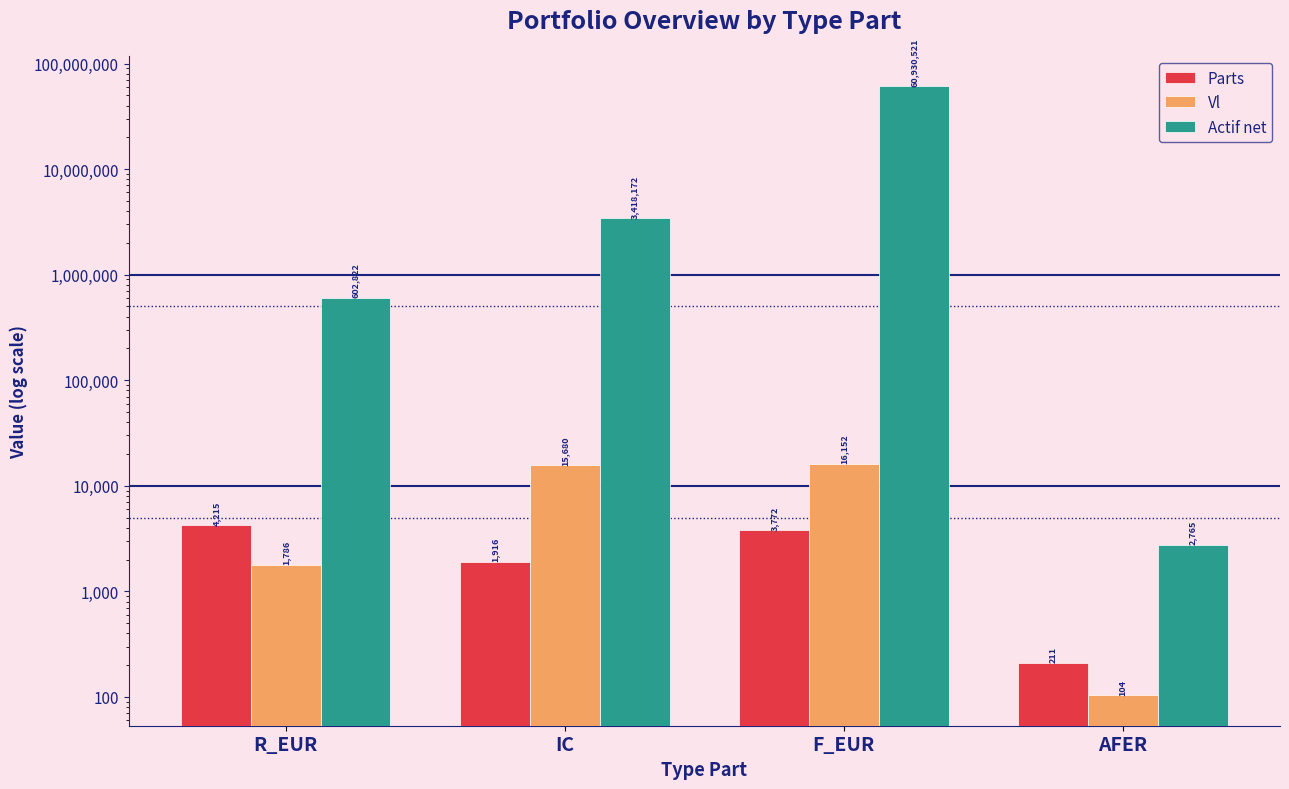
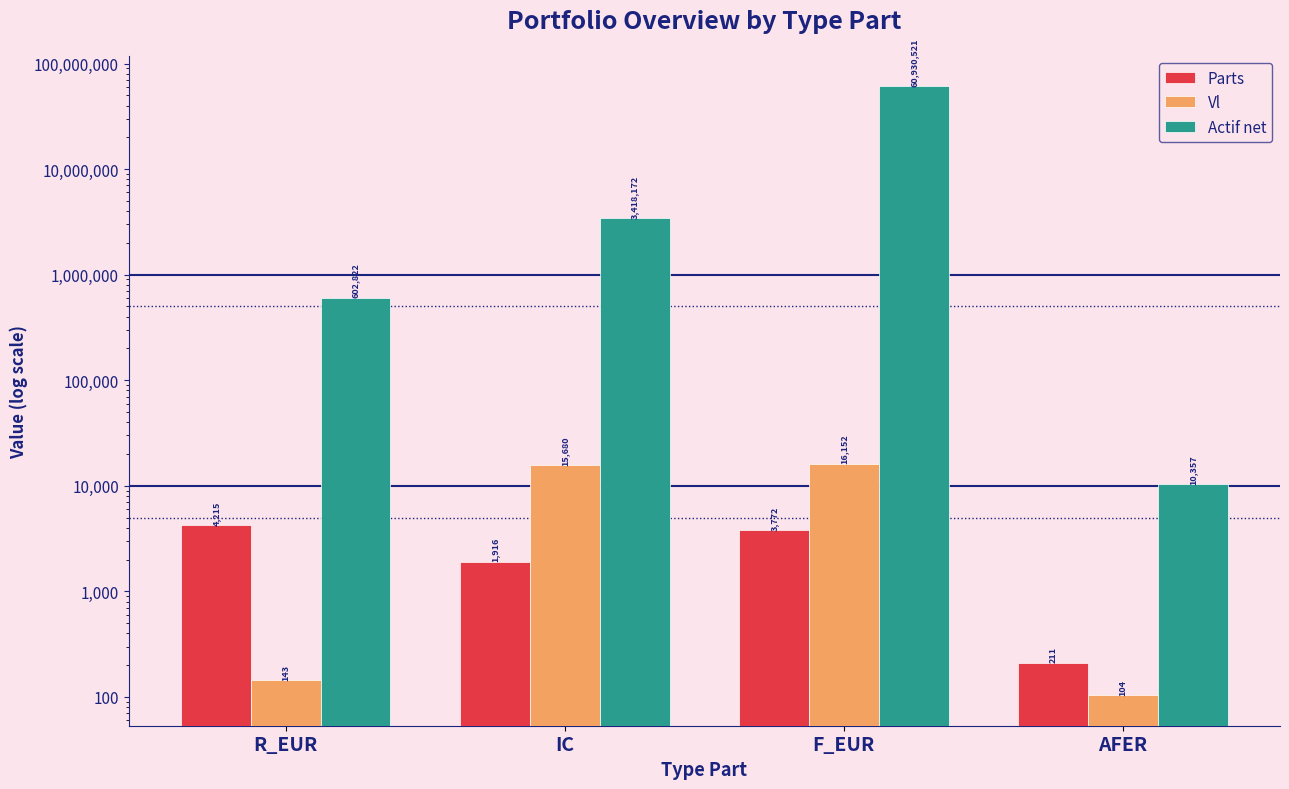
  {
    "Parts": {
      "R_EUR": "4,215",
      "IC": "1,916",
      "F_EUR": "3,772",
      "AFER": "211"
    },
    "Vl": {
-     "R_EUR": "1,786",
+     "R_EUR": "143",
      "IC": "15,680",
      "F_EUR": "16,152",
      "AFER": "104"
    },
    "Actif net": {
      "R_EUR": "602,822",
      "IC": "3,418,172",
      "F_EUR": "60,930,521",
-     "AFER": "2,765"
+     "AFER": "10,357"
    }
  }
